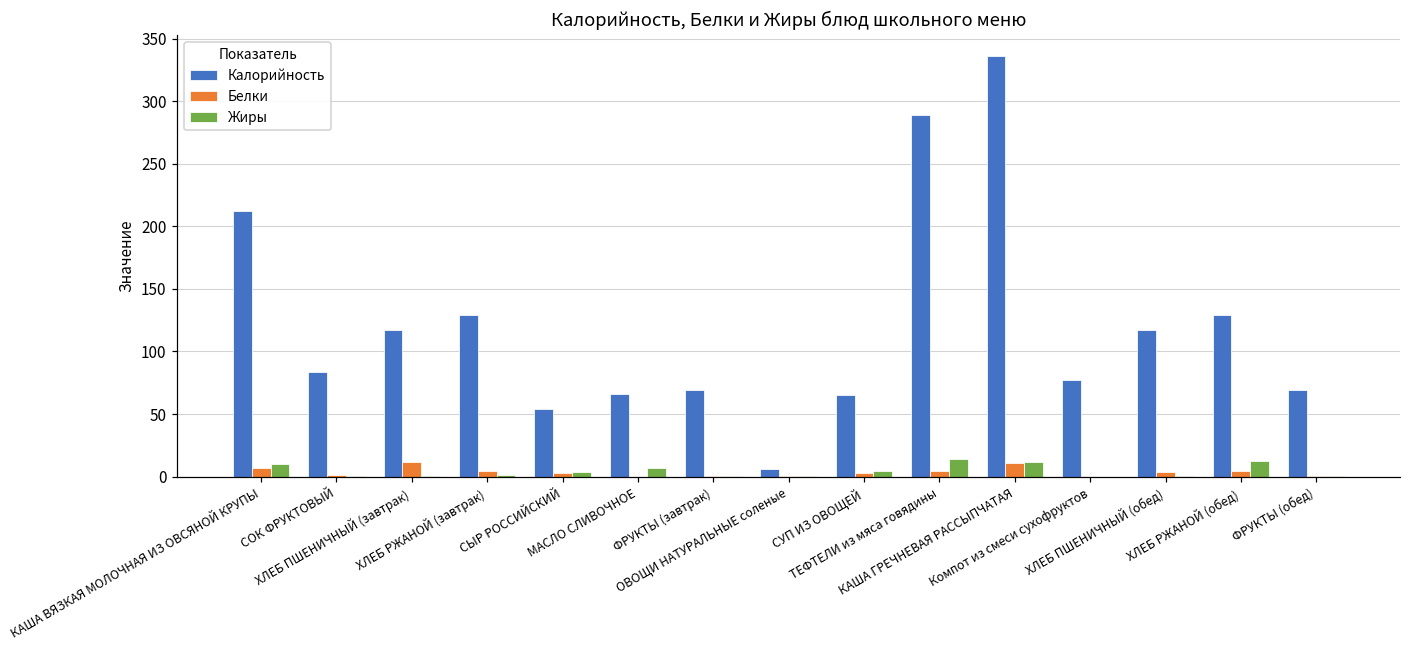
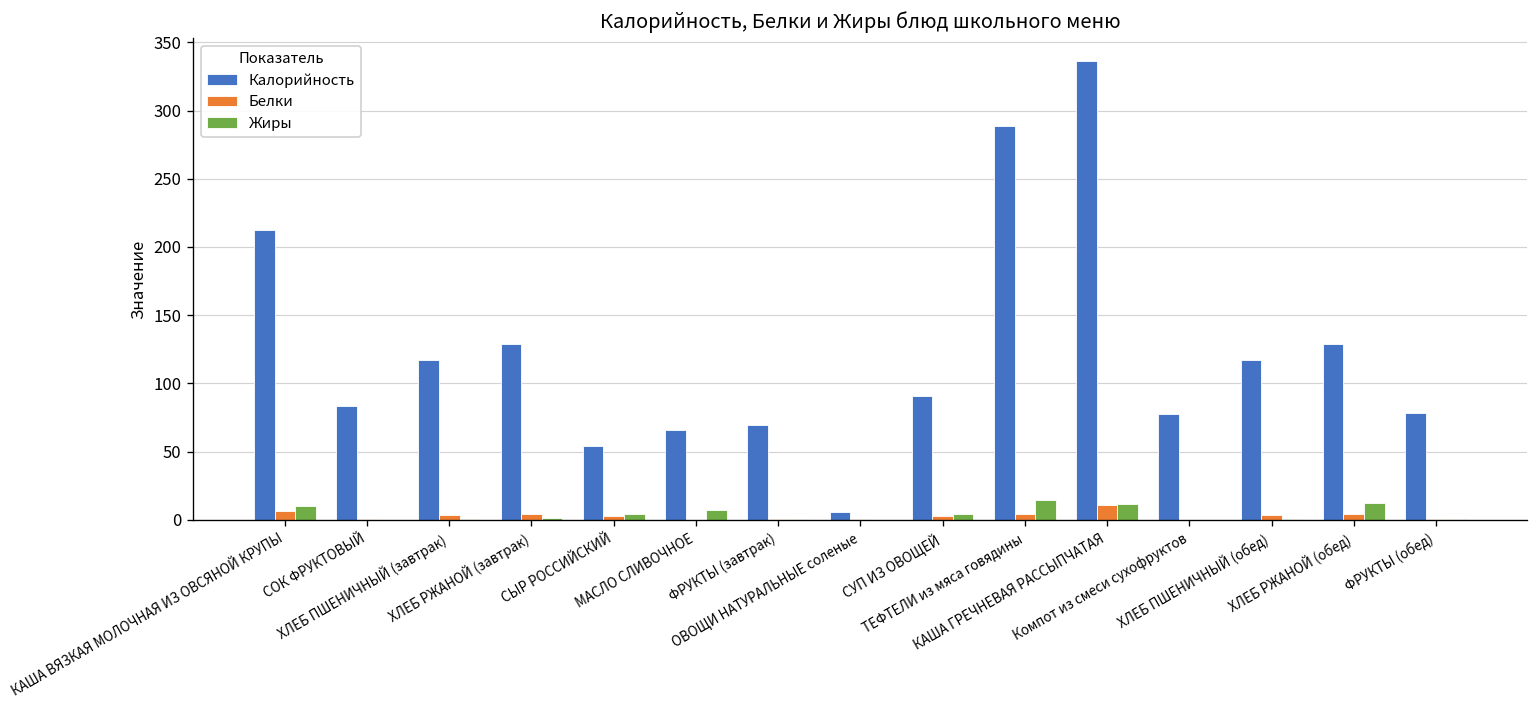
  {
    "Калорийность": {
      "КАША ВЯЗКАЯ МОЛОЧНАЯ ИЗ ОВСЯНОЙ КРУПЫ": 212,
      "СОК ФРУКТОВЫЙ": 83,
      "ХЛЕБ ПШЕНИЧНЫЙ (завтрак)": 117,
      "ХЛЕБ РЖАНОЙ (завтрак)": 129,
      "СЫР РОССИЙСКИЙ": 54,
      "МАСЛО СЛИВОЧНОЕ": 66,
      "ФРУКТЫ (завтрак)": 70,
      "ОВОЩИ НАТУРАЛЬНЫЕ соленые": 6,
-     "СУП ИЗ ОВОЩЕЙ": 65,
+     "СУП ИЗ ОВОЩЕЙ": 91,
      "ТЕФТЕЛИ из мяса говядины": 289,
      "КАША ГРЕЧНЕВАЯ РАССЫПЧАТАЯ": 336,
      "Компот из смеси сухофруктов": 77,
      "ХЛЕБ ПШЕНИЧНЫЙ (обед)": 117,
      "ХЛЕБ РЖАНОЙ (обед)": 129,
-     "ФРУКТЫ (обед)": 70
+     "ФРУКТЫ (обед)": 78
    },
    "Белки": {
      "КАША ВЯЗКАЯ МОЛОЧНАЯ ИЗ ОВСЯНОЙ КРУПЫ": 7,
-     "ХЛЕБ ПШЕНИЧНЫЙ (завтрак)": 12,
+     "ХЛЕБ ПШЕНИЧНЫЙ (завтрак)": 4,
      "ХЛЕБ РЖАНОЙ (завтрак)": 4,
      "СЫР РОССИЙСКИЙ": 3,
      "МАСЛО СЛИВОЧНОЕ": 0,
      "СУП ИЗ ОВОЩЕЙ": 3,
      "ТЕФТЕЛИ из мяса говядины": 4,
      "КАША ГРЕЧНЕВАЯ РАССЫПЧАТАЯ": 11,
      "Компот из смеси сухофруктов": 0,
      "ХЛЕБ ПШЕНИЧНЫЙ (обед)": 4,
      "ХЛЕБ РЖАНОЙ (обед)": 4
    },
    "Жиры": {
      "КАША ВЯЗКАЯ МОЛОЧНАЯ ИЗ ОВСЯНОЙ КРУПЫ": 10,
      "СЫР РОССИЙСКИЙ": 4,
      "МАСЛО СЛИВОЧНОЕ": 7,
      "СУП ИЗ ОВОЩЕЙ": 4,
      "ТЕФТЕЛИ из мяса говядины": 14,
      "КАША ГРЕЧНЕВАЯ РАССЫПЧАТАЯ": 11,
      "Компот из смеси сухофруктов": 0,
      "ХЛЕБ РЖАНОЙ (обед)": 12
    }
  }
